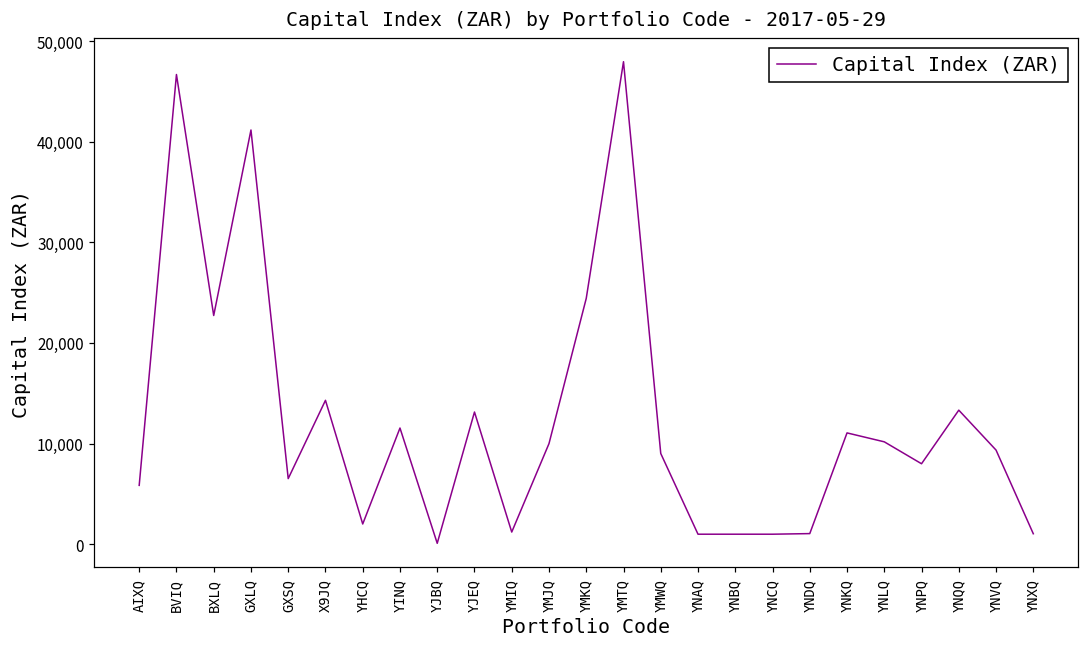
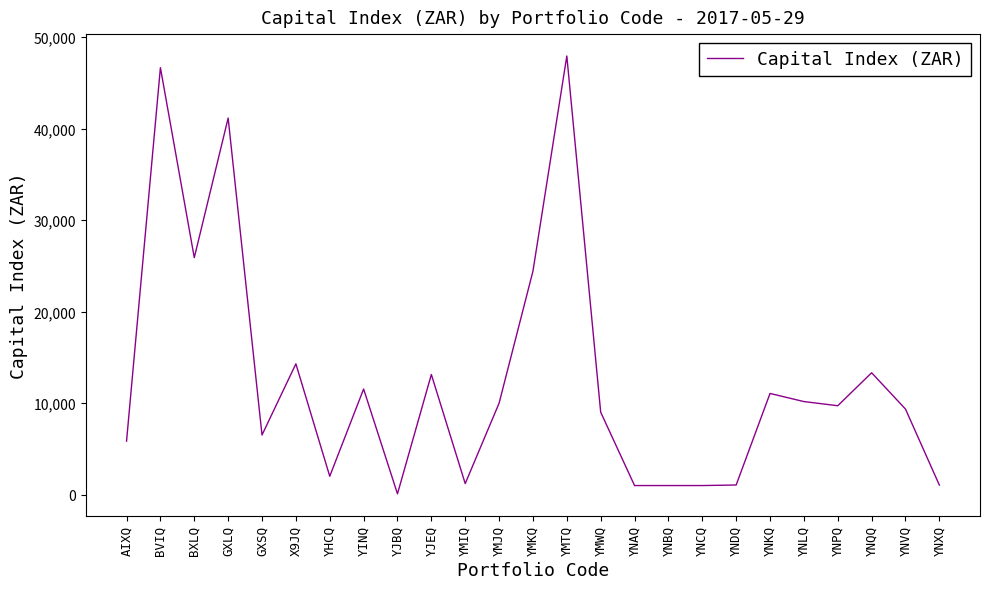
  {
    "AIXQ": "6,000",
    "BVIQ": "47,000",
-   "BXLQ": "23,000",
+   "BXLQ": "26,000",
    "GXLQ": "41,000",
    "GXSQ": "7,000",
    "X9JQ": "14,000",
    "YHCQ": "2,000",
    "YINQ": "12,000",
    "YJBQ": "0",
    "YJEQ": "13,000",
    "YMIQ": "1,000",
    "YMJQ": "10,000",
    "YMKQ": "24,000",
    "YMTQ": "48,000",
    "YMWQ": "9,000",
    "YNAQ": "1,000",
    "YNBQ": "1,000",
    "YNCQ": "1,000",
    "YNDQ": "1,000",
    "YNKQ": "11,000",
    "YNLQ": "10,000",
-   "YNPQ": "8,000",
+   "YNPQ": "10,000",
    "YNQQ": "13,000",
    "YNVQ": "9,000",
    "YNXQ": "1,000"
  }
